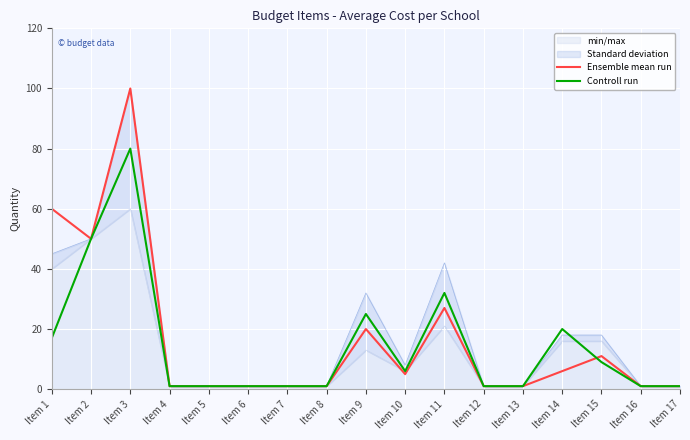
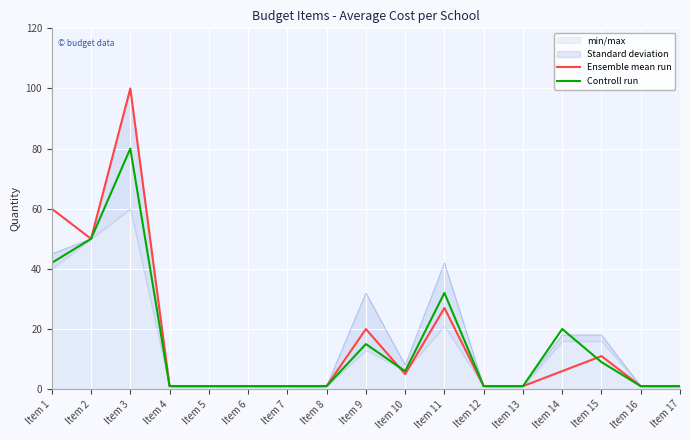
  {
    "Ensemble mean run": {
      "Item 1": 60,
      "Item 9": 20,
      "Item 10": 5,
      "Item 11": 27,
      "Item 14": 6,
      "Item 15": 11
    },
    "Controll run": {
-     "Item 1": 17,
+     "Item 1": 42,
      "Item 3": 80,
-     "Item 9": 25,
+     "Item 9": 15,
      "Item 11": 32,
      "Item 14": 20,
      "Item 15": 9
    }
  }
